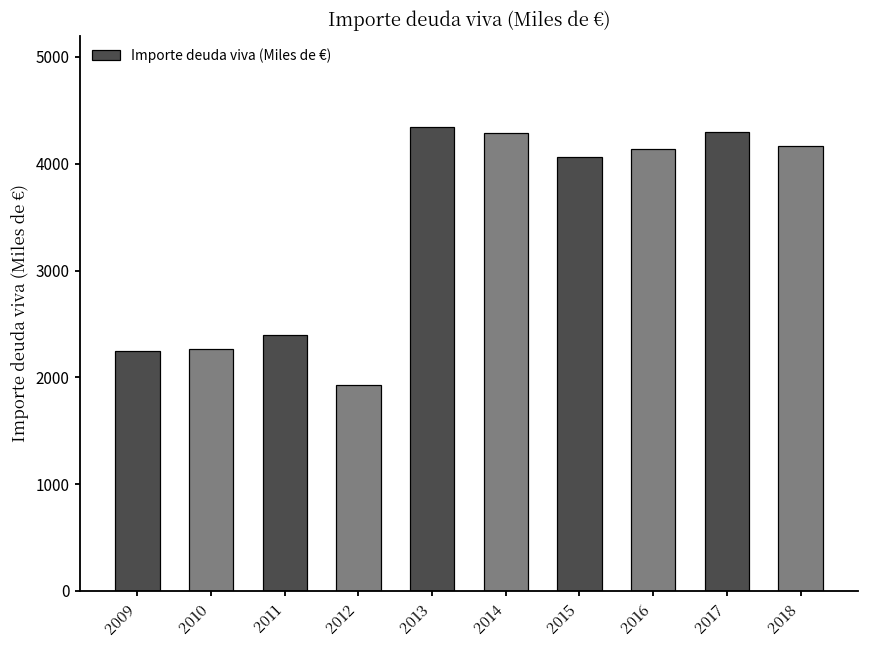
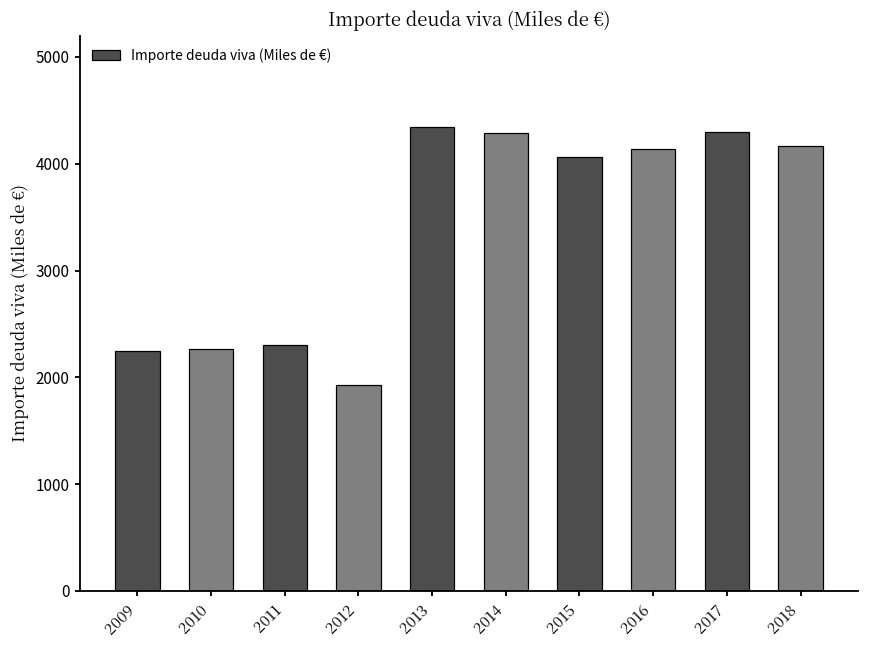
  {
    "2009": 2200,
    "2010": 2300,
-   "2011": 2400,
+   "2011": 2300,
    "2012": 1900,
    "2013": 4300,
    "2014": 4300,
    "2015": 4100,
    "2016": 4100,
    "2017": 4300,
    "2018": 4200
  }
